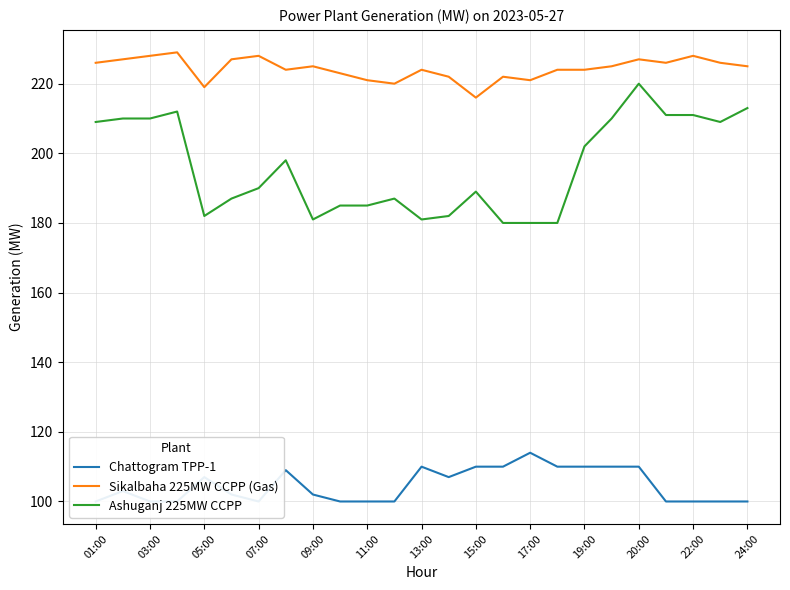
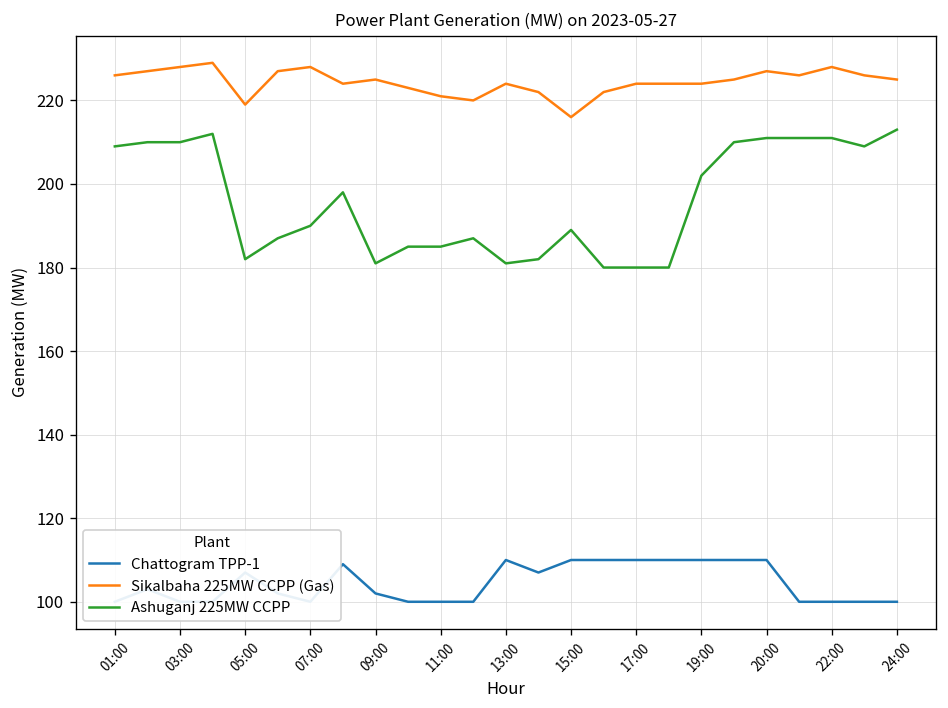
  {
    "Chattogram TPP-1": {
      "09:00": 102,
      "11:00": 100,
      "13:00": 110,
      "15:00": 110,
-     "17:00": 114,
+     "17:00": 110,
      "19:00": 110,
      "20:00": 110,
      "22:00": 100,
      "24:00": 100
    },
    "Sikalbaha 225MW CCPP (Gas)": {
      "01:00": 226,
      "03:00": 228,
      "05:00": 219,
      "07:00": 228,
      "09:00": 225,
      "11:00": 221,
      "13:00": 224,
      "15:00": 216,
-     "17:00": 221,
+     "17:00": 224,
      "19:00": 224,
      "20:00": 227,
      "22:00": 228,
      "24:00": 225
    },
    "Ashuganj 225MW CCPP": {
      "01:00": 209,
      "03:00": 210,
      "05:00": 182,
      "07:00": 190,
      "09:00": 181,
      "11:00": 185,
      "13:00": 181,
      "15:00": 189,
      "17:00": 180,
      "19:00": 202,
-     "20:00": 220,
+     "20:00": 211,
      "22:00": 211,
      "24:00": 213
    }
  }
